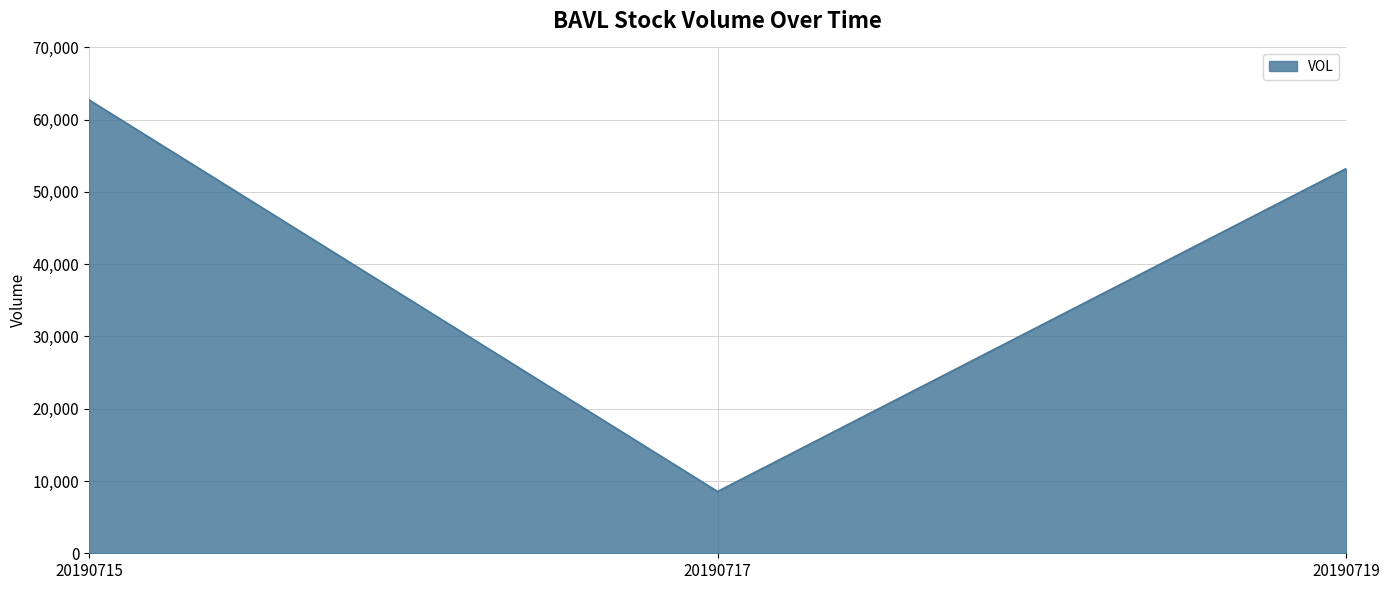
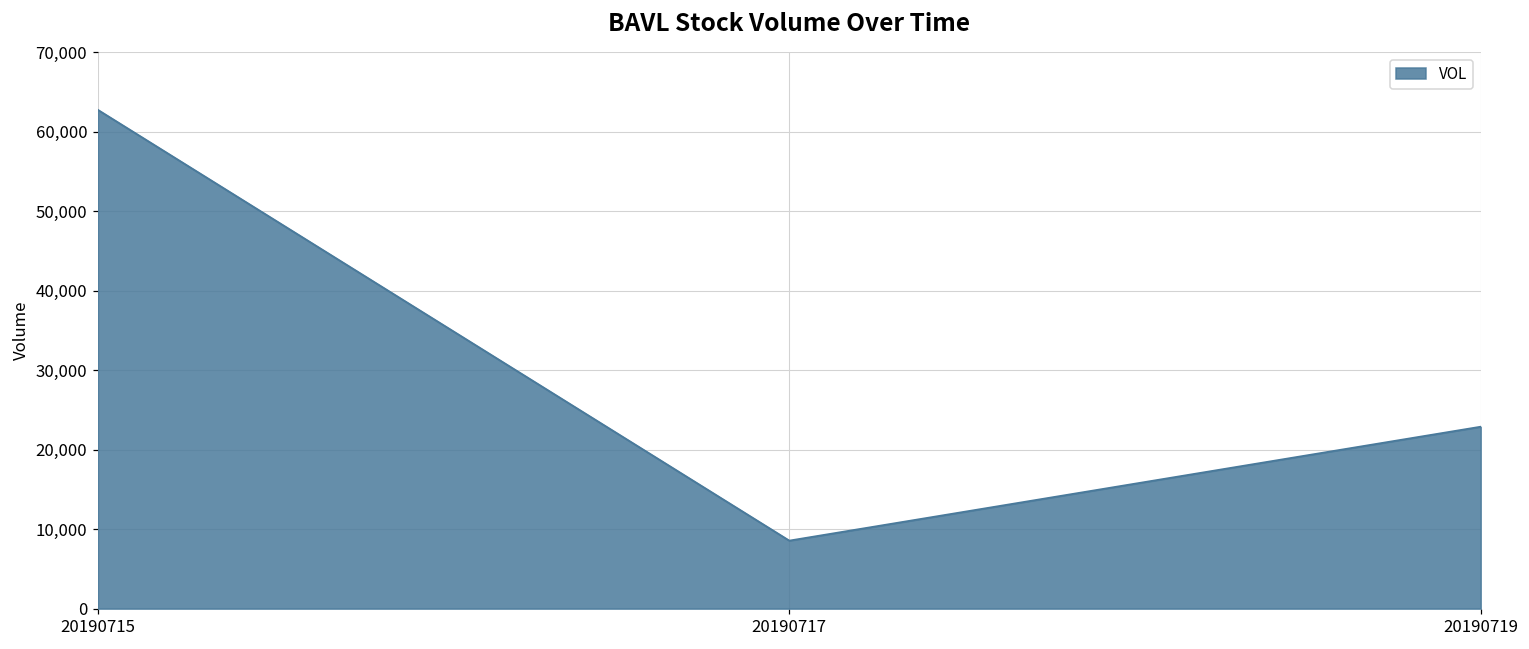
  {
    "20190715": "63,000",
    "20190717": "9,000",
-   "20190719": "53,000"
+   "20190719": "23,000"
  }
